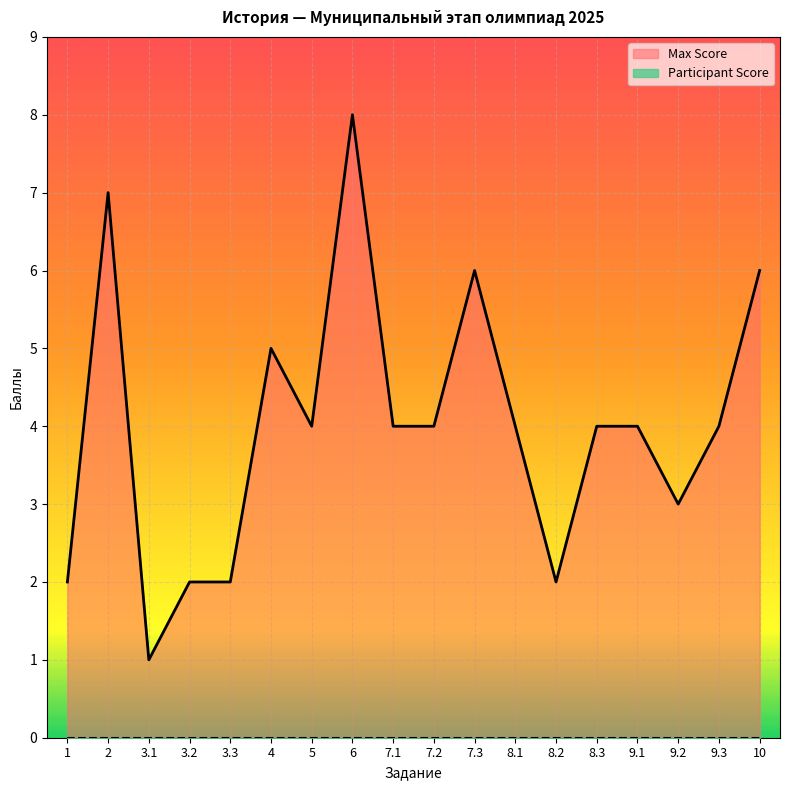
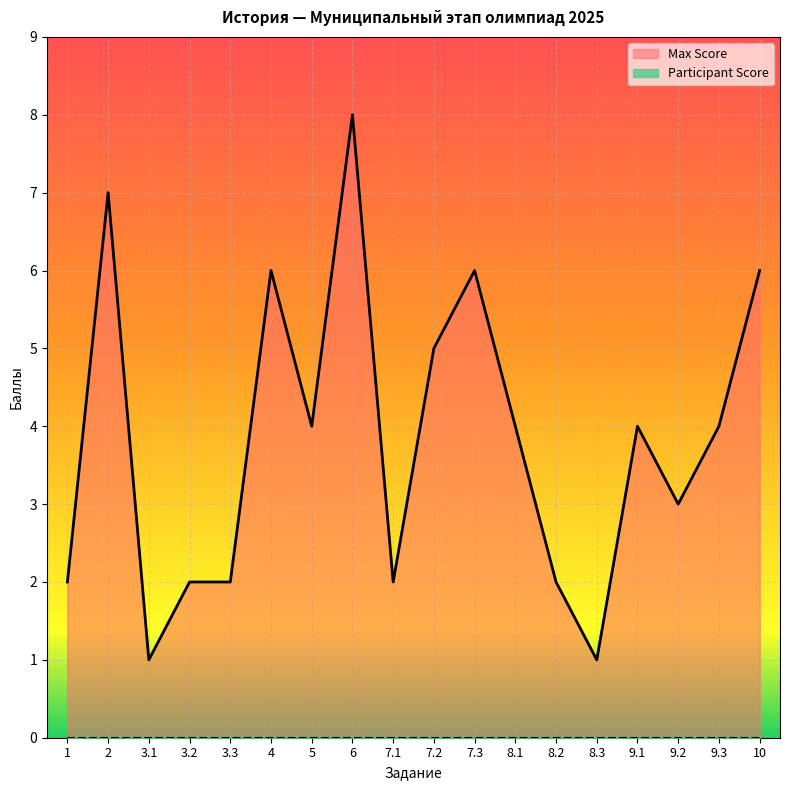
  {
    "Max Score": {
      "1": 2,
      "2": 7,
      "3.1": 1,
      "3.2": 2,
      "3.3": 2,
-     "4": 5,
+     "4": 6,
      "5": 4,
      "6": 8,
-     "7.1": 4,
-     "7.2": 4,
+     "7.1": 2,
+     "7.2": 5,
      "7.3": 6,
      "8.1": 4,
      "8.2": 2,
-     "8.3": 4,
+     "8.3": 1,
      "9.1": 4,
      "9.2": 3,
      "9.3": 4,
      "10": 6
    },
    "Participant Score": {
      "1": 0,
      "2": 0,
      "3.1": 0,
      "3.2": 0,
      "3.3": 0,
      "4": 0,
      "5": 0,
      "6": 0,
      "7.1": 0,
      "7.2": 0,
      "7.3": 0,
      "8.1": 0,
      "8.2": 0,
      "8.3": 0,
      "9.1": 0,
      "9.2": 0,
      "9.3": 0,
      "10": 0
    }
  }
